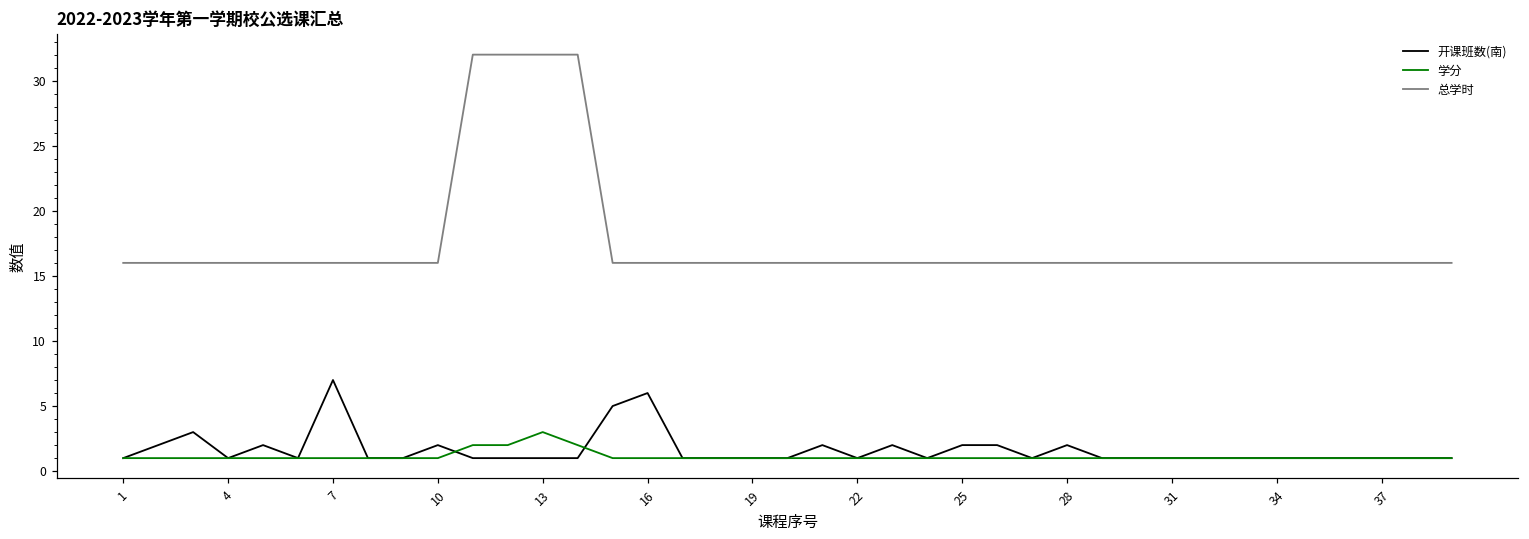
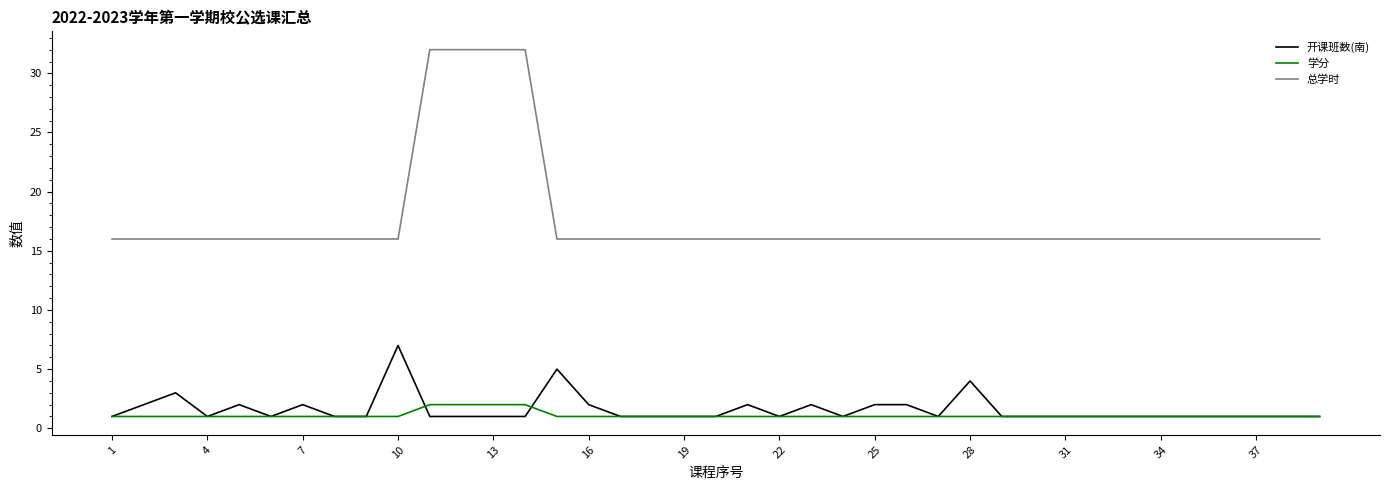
  {
    "开课班数(南)": {
-     "7": 7,
-     "10": 2,
+     "7": 2,
+     "10": 7,
      "13": 1,
-     "16": 6,
+     "16": 2,
      "25": 2,
-     "28": 2
+     "28": 4
    },
    "学分": {
      "7": 1,
      "10": 1,
-     "13": 3,
+     "13": 2,
      "16": 1,
      "25": 1,
      "28": 1
    },
    "总学时": {
      "1": 16,
      "4": 16,
      "7": 16,
      "10": 16,
      "13": 32,
      "16": 16,
      "19": 16,
      "22": 16,
      "25": 16,
      "28": 16,
      "31": 16,
      "34": 16,
      "37": 16
    }
  }
